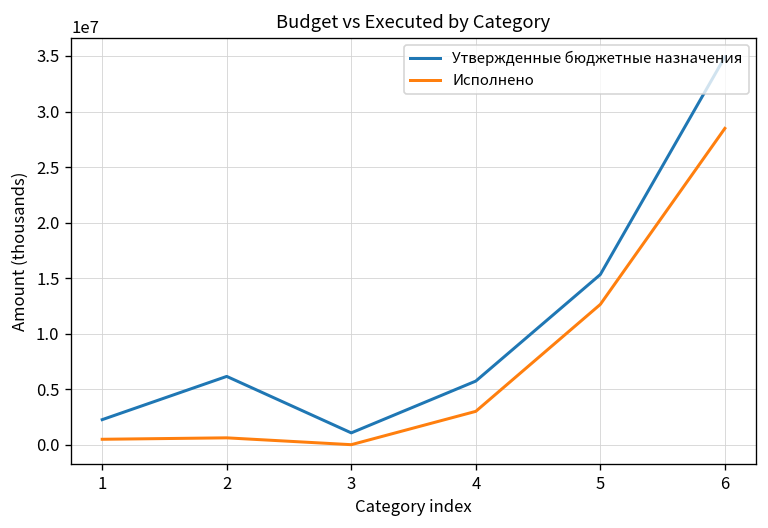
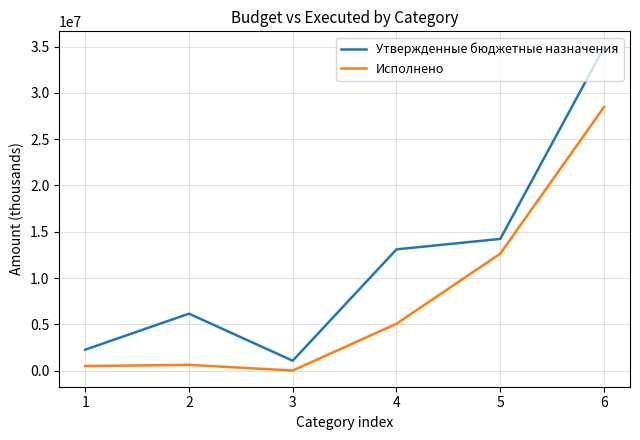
  {
    "Утвержденные бюджетные назначения": {
      "1": 2000000,
      "2": 6000000,
      "3": 1000000,
-     "4": 6000000,
-     "5": 15000000
+     "4": 13000000,
+     "5": 14000000
    },
    "Исполнено": {
      "1": 0,
      "2": 1000000,
      "3": 0,
-     "4": 3000000,
+     "4": 5000000,
      "5": 13000000,
      "6": 28000000
    }
  }
